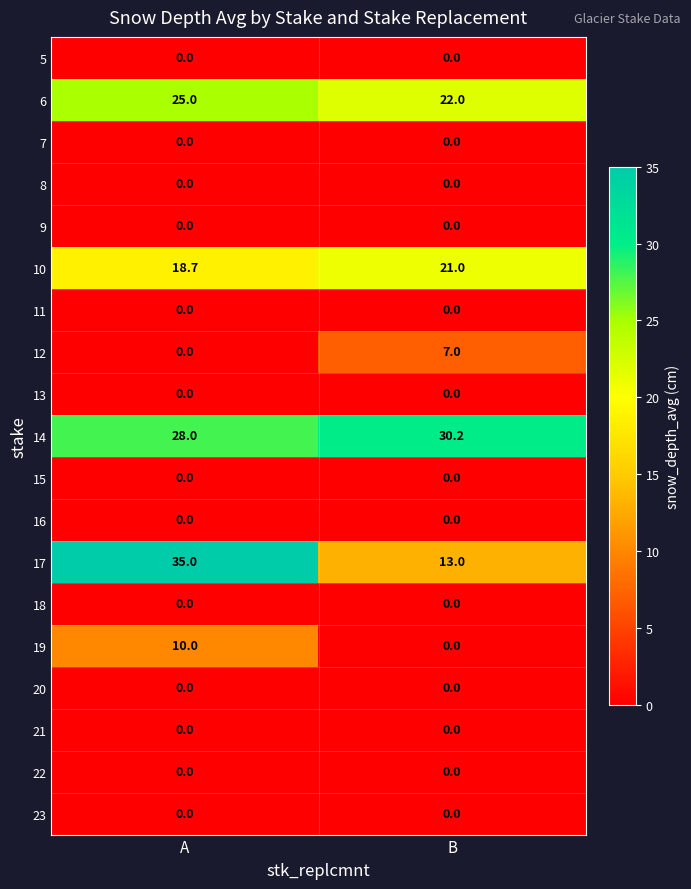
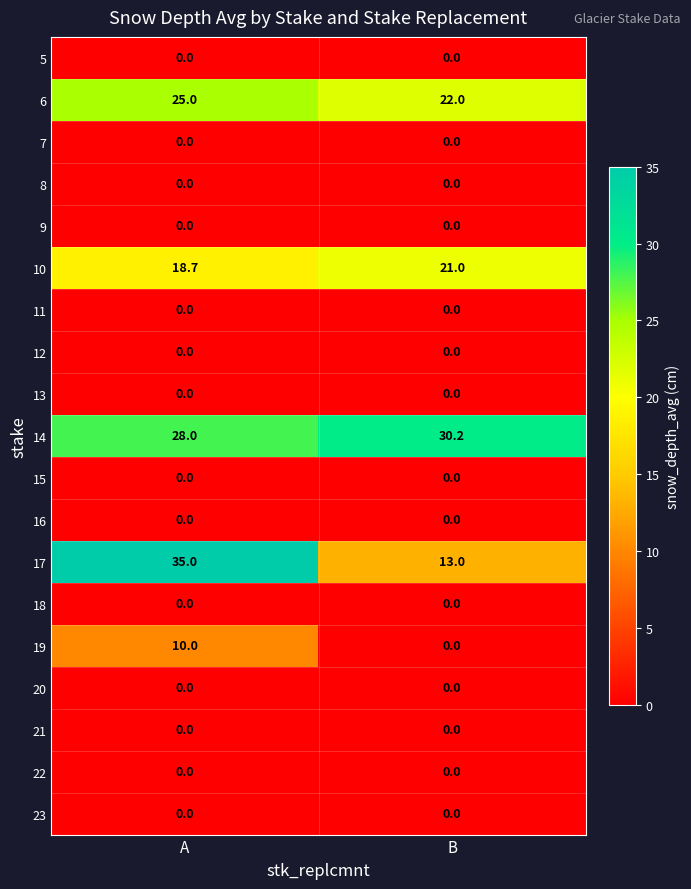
  {
    "5": {
      "A": 0.0,
      "B": 0.0
    },
    "6": {
      "A": 25.0,
      "B": 22.0
    },
    "7": {
      "A": 0.0,
      "B": 0.0
    },
    "8": {
      "A": 0.0,
      "B": 0.0
    },
    "9": {
      "A": 0.0,
      "B": 0.0
    },
    "10": {
      "A": 18.7,
      "B": 21.0
    },
    "11": {
      "A": 0.0,
      "B": 0.0
    },
    "12": {
      "A": 0.0,
-     "B": 7.0
+     "B": 0.0
    },
    "13": {
      "A": 0.0,
      "B": 0.0
    },
    "14": {
      "A": 28.0,
      "B": 30.2
    },
    "15": {
      "A": 0.0,
      "B": 0.0
    },
    "16": {
      "A": 0.0,
      "B": 0.0
    },
    "17": {
      "A": 35.0,
      "B": 13.0
    },
    "18": {
      "A": 0.0,
      "B": 0.0
    },
    "19": {
      "A": 10.0,
      "B": 0.0
    },
    "20": {
      "A": 0.0,
      "B": 0.0
    },
    "21": {
      "A": 0.0,
      "B": 0.0
    },
    "22": {
      "A": 0.0,
      "B": 0.0
    },
    "23": {
      "A": 0.0,
      "B": 0.0
    }
  }
